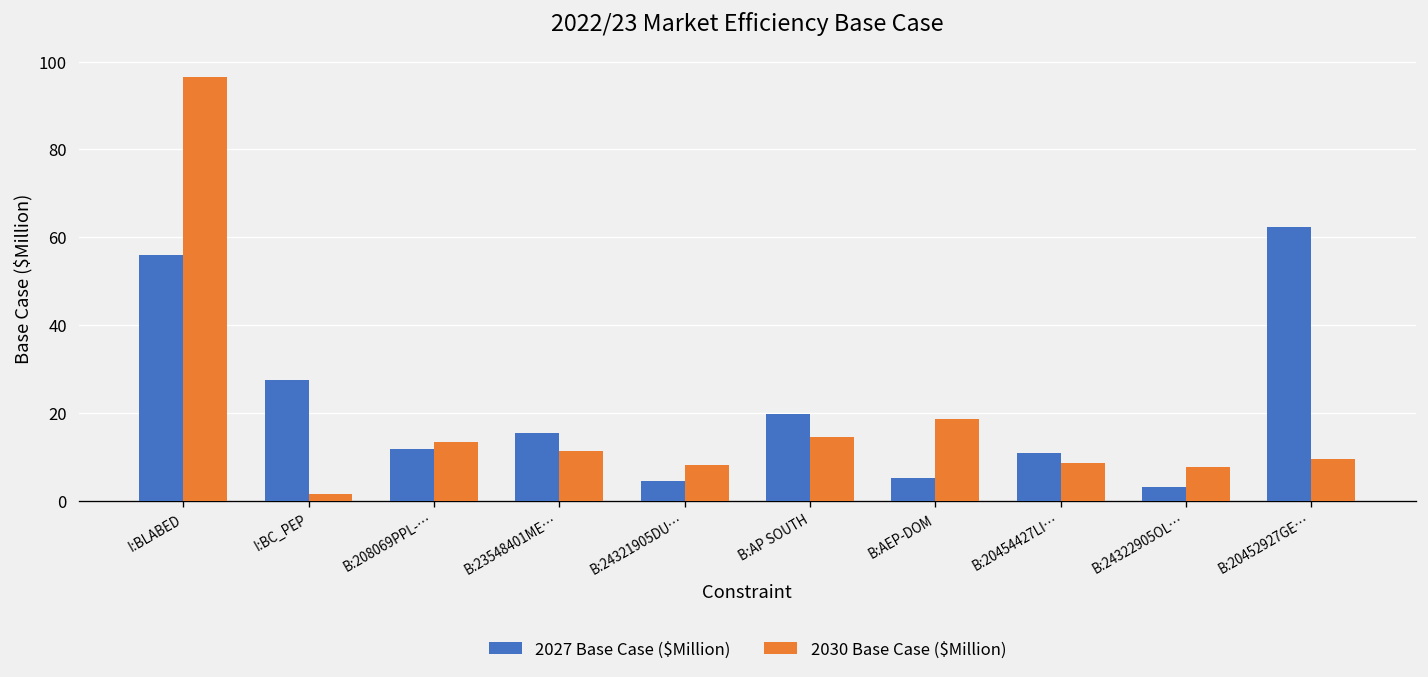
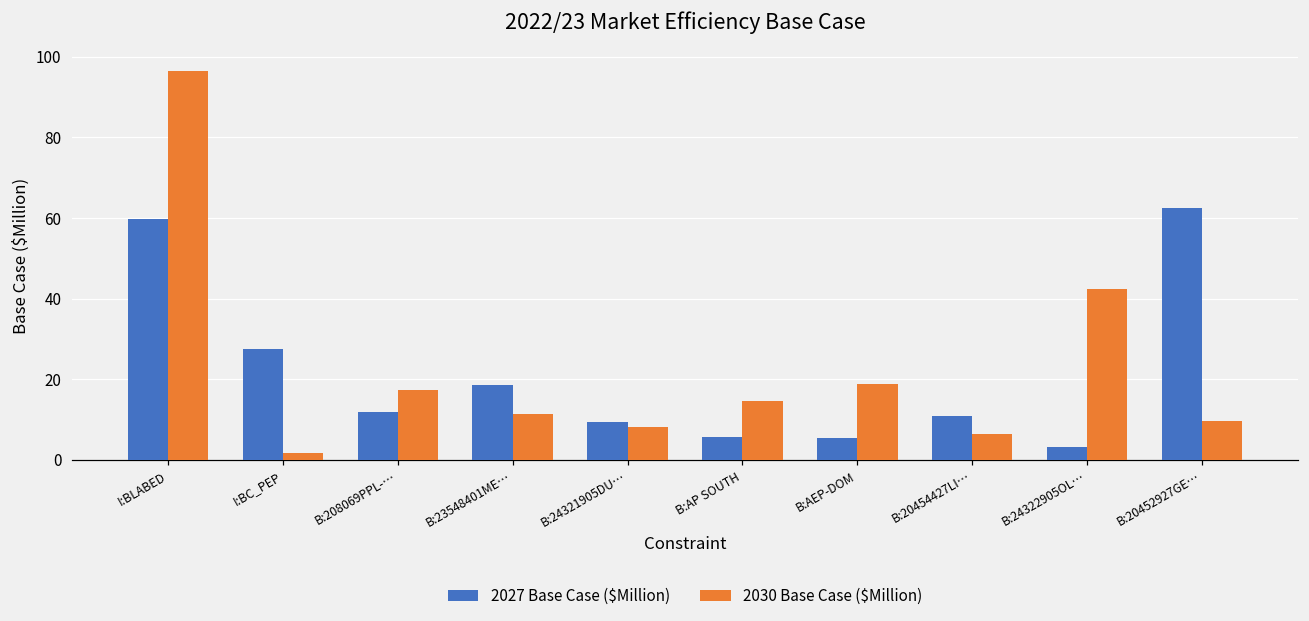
  {
    "2027 Base Case ($Million)": {
-     "I:BLABED": 56,
+     "I:BLABED": 60,
      "I:BC_PEP": 27,
      "B:208069PPL-…": 12,
-     "B:23548401ME…": 16,
-     "B:24321905DU…": 5,
-     "B:AP SOUTH": 20,
+     "B:23548401ME…": 19,
+     "B:24321905DU…": 9,
+     "B:AP SOUTH": 6,
      "B:AEP-DOM": 5,
      "B:20454427LI…": 11,
      "B:24322905OL…": 3,
      "B:20452927GE…": 62
    },
    "2030 Base Case ($Million)": {
      "I:BLABED": 97,
      "I:BC_PEP": 2,
-     "B:208069PPL-…": 13,
+     "B:208069PPL-…": 17,
      "B:23548401ME…": 11,
      "B:24321905DU…": 8,
      "B:AP SOUTH": 15,
      "B:AEP-DOM": 19,
-     "B:20454427LI…": 9,
-     "B:24322905OL…": 8,
+     "B:20454427LI…": 6,
+     "B:24322905OL…": 42,
      "B:20452927GE…": 10
    }
  }
